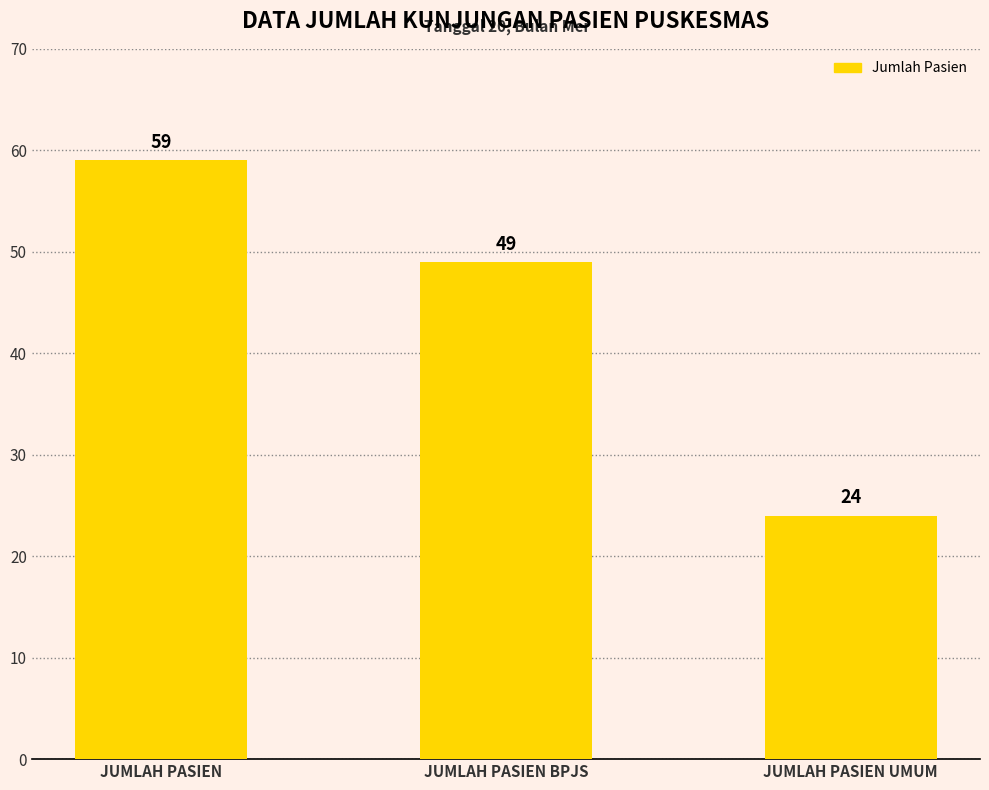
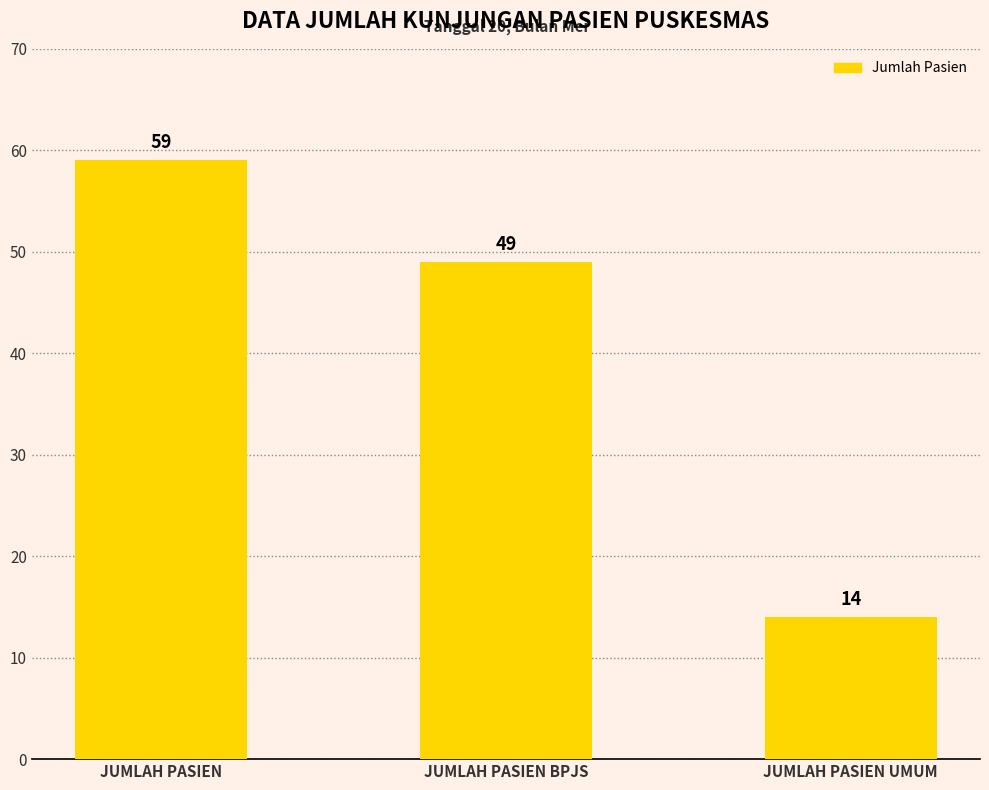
  {
    "JUMLAH PASIEN": 59,
    "JUMLAH PASIEN BPJS": 49,
-   "JUMLAH PASIEN UMUM": 24
+   "JUMLAH PASIEN UMUM": 14
  }
